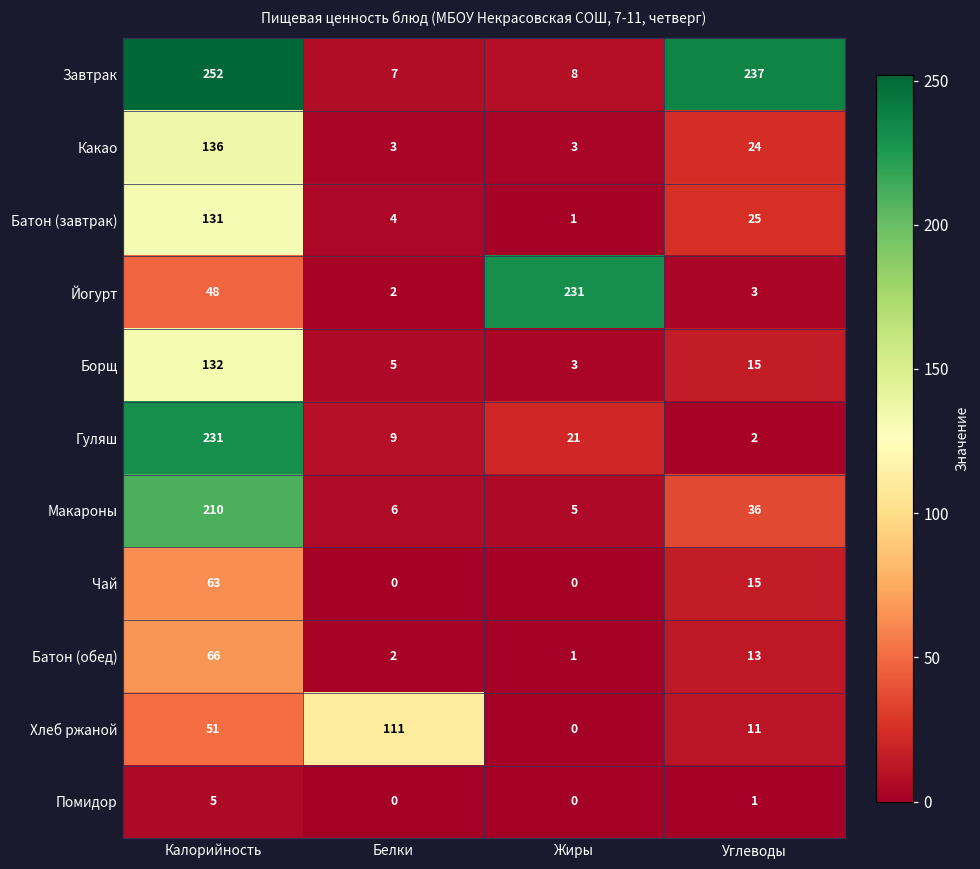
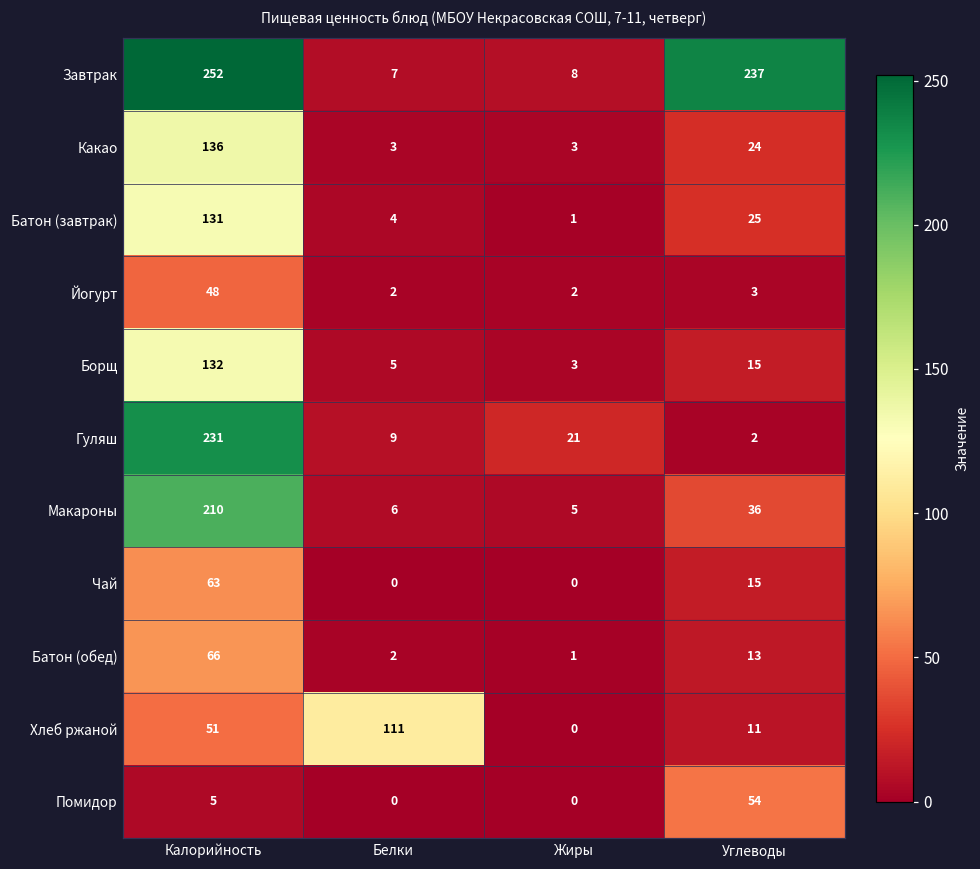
  {
    "Завтрак": {
      "Калорийность": 252,
      "Белки": 7,
      "Жиры": 8,
      "Углеводы": 237
    },
    "Какао": {
      "Калорийность": 136,
      "Белки": 3,
      "Жиры": 3,
      "Углеводы": 24
    },
    "Батон (завтрак)": {
      "Калорийность": 131,
      "Белки": 4,
      "Жиры": 1,
      "Углеводы": 25
    },
    "Йогурт": {
      "Калорийность": 48,
      "Белки": 2,
-     "Жиры": 231,
+     "Жиры": 2,
      "Углеводы": 3
    },
    "Борщ": {
      "Калорийность": 132,
      "Белки": 5,
      "Жиры": 3,
      "Углеводы": 15
    },
    "Гуляш": {
      "Калорийность": 231,
      "Белки": 9,
      "Жиры": 21,
      "Углеводы": 2
    },
    "Макароны": {
      "Калорийность": 210,
      "Белки": 6,
      "Жиры": 5,
      "Углеводы": 36
    },
    "Чай": {
      "Калорийность": 63,
      "Белки": 0,
      "Жиры": 0,
      "Углеводы": 15
    },
    "Батон (обед)": {
      "Калорийность": 66,
      "Белки": 2,
      "Жиры": 1,
      "Углеводы": 13
    },
    "Хлеб ржаной": {
      "Калорийность": 51,
      "Белки": 111,
      "Жиры": 0,
      "Углеводы": 11
    },
    "Помидор": {
      "Калорийность": 5,
      "Белки": 0,
      "Жиры": 0,
-     "Углеводы": 1
+     "Углеводы": 54
    }
  }
